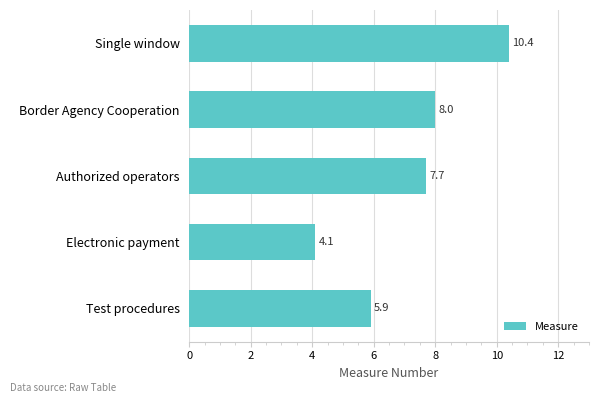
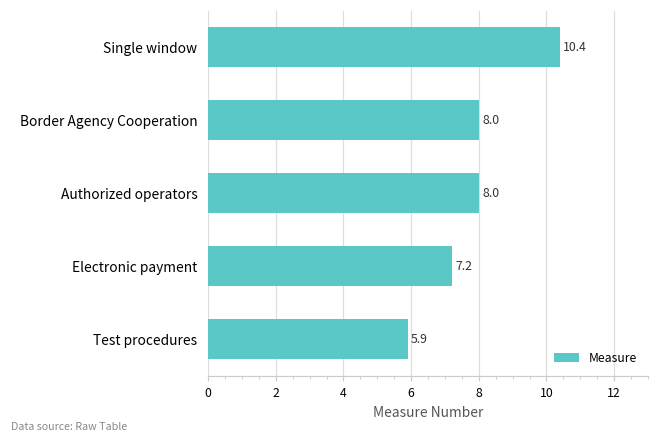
  {
    "Single window": 10.4,
    "Border Agency Cooperation": 8.0,
-   "Authorized operators": 7.7,
-   "Electronic payment": 4.1,
+   "Authorized operators": 8.0,
+   "Electronic payment": 7.2,
    "Test procedures": 5.9
  }
